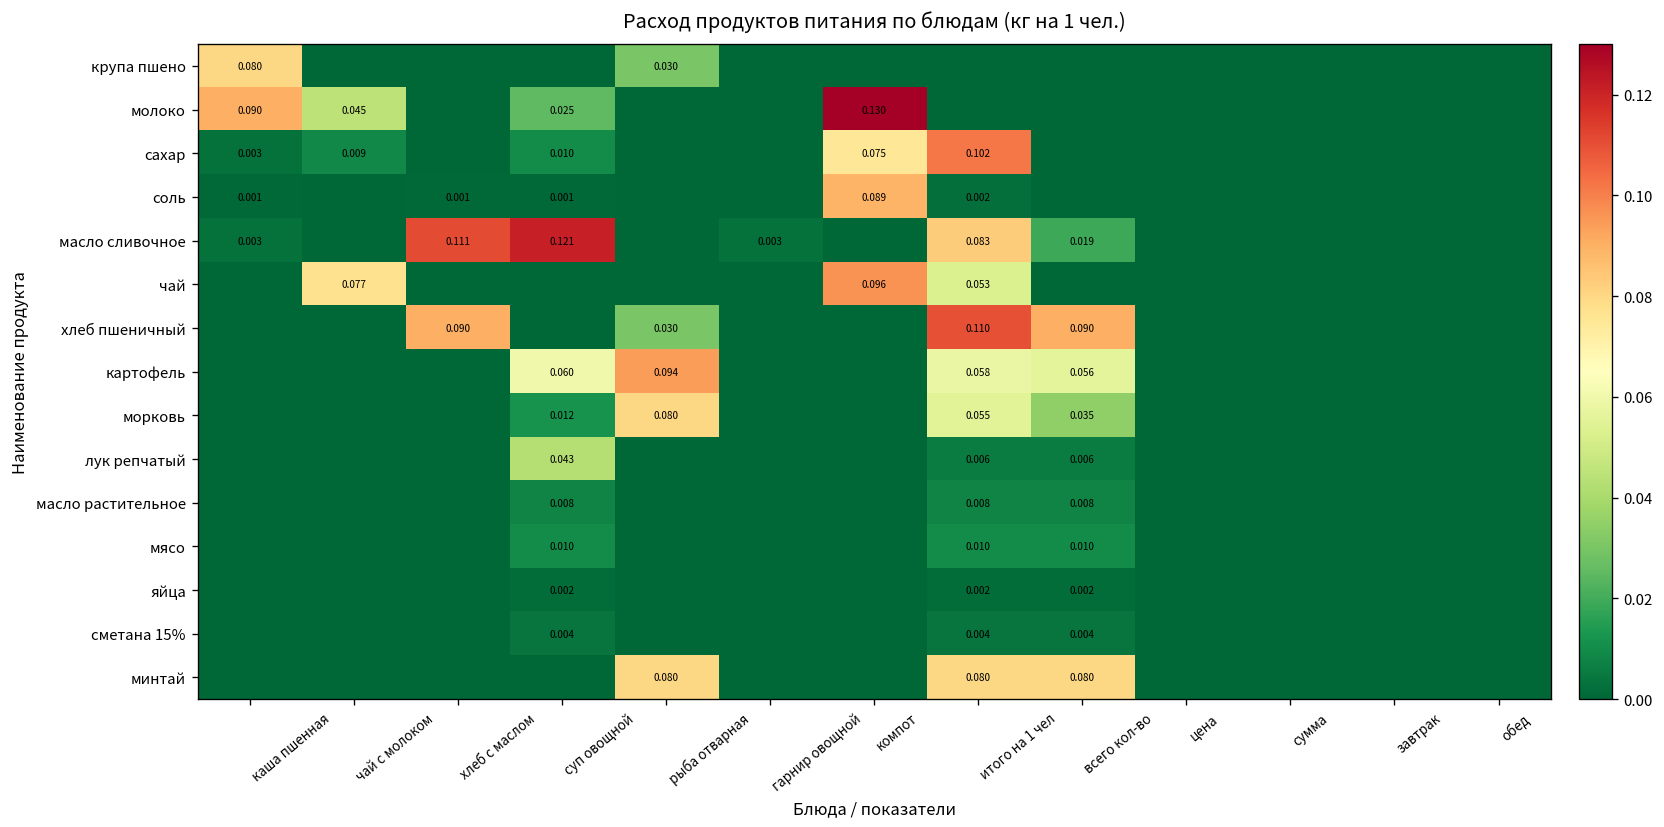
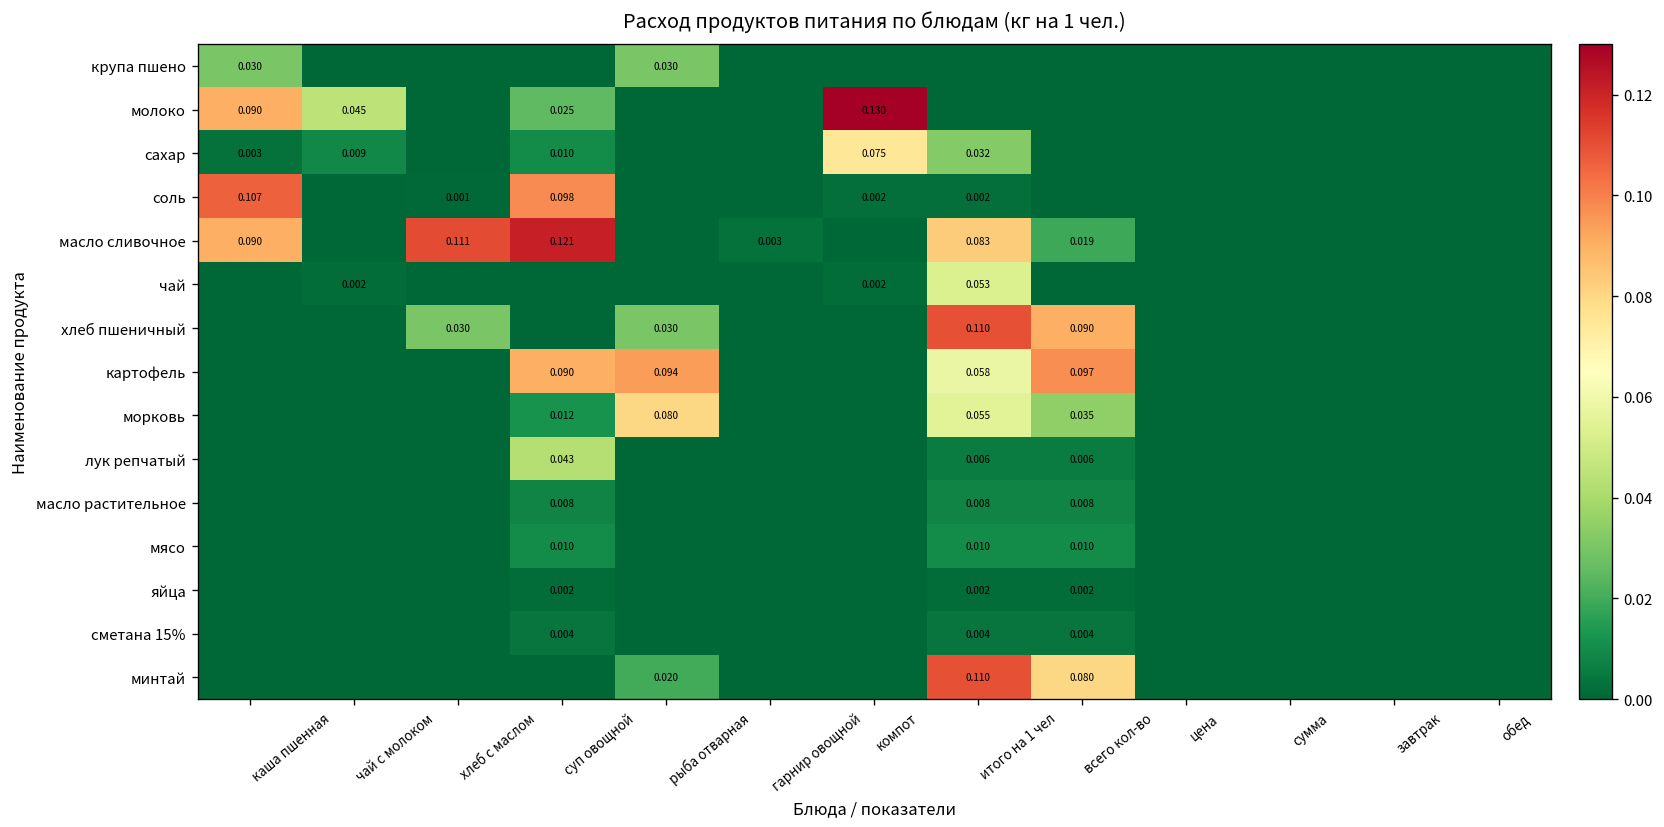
  {
    "крупа пшено": {
-     "каша пшенная": 0.080,
+     "каша пшенная": 0.030,
      "рыба отварная": 0.030
    },
    "молоко": {
      "каша пшенная": 0.090,
      "чай с молоком": 0.045,
      "суп овощной": 0.025,
      "компот": 0.130
    },
    "сахар": {
      "каша пшенная": 0.003,
      "чай с молоком": 0.009,
      "суп овощной": 0.010,
      "компот": 0.075,
-     "итого на 1 чел": 0.102
+     "итого на 1 чел": 0.032
    },
    "соль": {
-     "каша пшенная": 0.001,
+     "каша пшенная": 0.107,
      "хлеб с маслом": 0.001,
-     "суп овощной": 0.001,
-     "компот": 0.089,
+     "суп овощной": 0.098,
+     "компот": 0.002,
      "итого на 1 чел": 0.002
    },
    "масло сливочное": {
-     "каша пшенная": 0.003,
+     "каша пшенная": 0.090,
      "хлеб с маслом": 0.111,
      "суп овощной": 0.121,
      "гарнир овощной": 0.003,
      "итого на 1 чел": 0.083,
      "всего кол-во": 0.019
    },
    "чай": {
-     "чай с молоком": 0.077,
-     "компот": 0.096,
+     "чай с молоком": 0.002,
+     "компот": 0.002,
      "итого на 1 чел": 0.053
    },
    "хлеб пшеничный": {
-     "хлеб с маслом": 0.090,
+     "хлеб с маслом": 0.030,
      "рыба отварная": 0.030,
      "итого на 1 чел": 0.110,
      "всего кол-во": 0.090
    },
    "картофель": {
-     "суп овощной": 0.060,
+     "суп овощной": 0.090,
      "рыба отварная": 0.094,
      "итого на 1 чел": 0.058,
-     "всего кол-во": 0.056
+     "всего кол-во": 0.097
    },
    "морковь": {
      "суп овощной": 0.012,
      "рыба отварная": 0.080,
      "итого на 1 чел": 0.055,
      "всего кол-во": 0.035
    },
    "лук репчатый": {
      "суп овощной": 0.043,
      "итого на 1 чел": 0.006,
      "всего кол-во": 0.006
    },
    "масло растительное": {
      "суп овощной": 0.008,
      "итого на 1 чел": 0.008,
      "всего кол-во": 0.008
    },
    "мясо": {
      "суп овощной": 0.010,
      "итого на 1 чел": 0.010,
      "всего кол-во": 0.010
    },
    "яйца": {
      "суп овощной": 0.002,
      "итого на 1 чел": 0.002,
      "всего кол-во": 0.002
    },
    "сметана 15%": {
      "суп овощной": 0.004,
      "итого на 1 чел": 0.004,
      "всего кол-во": 0.004
    },
    "минтай": {
-     "рыба отварная": 0.080,
-     "итого на 1 чел": 0.080,
+     "рыба отварная": 0.020,
+     "итого на 1 чел": 0.110,
      "всего кол-во": 0.080
    }
  }
